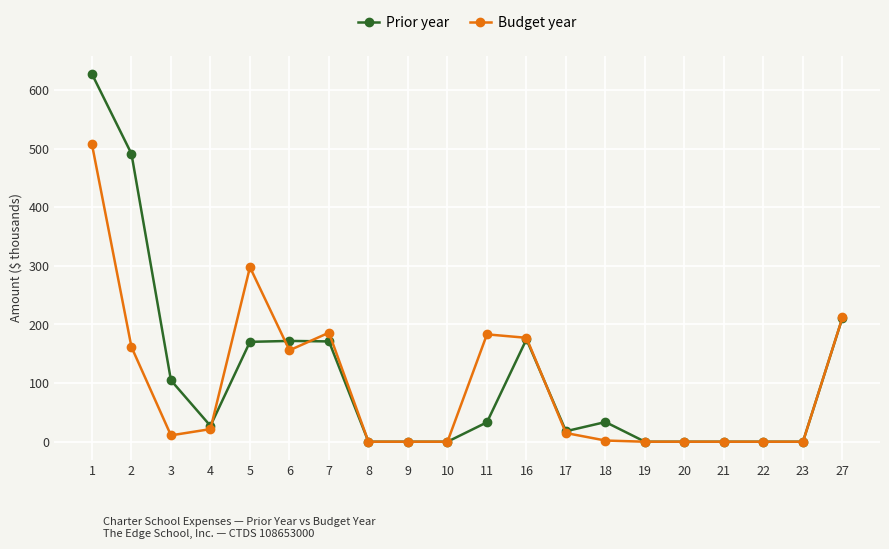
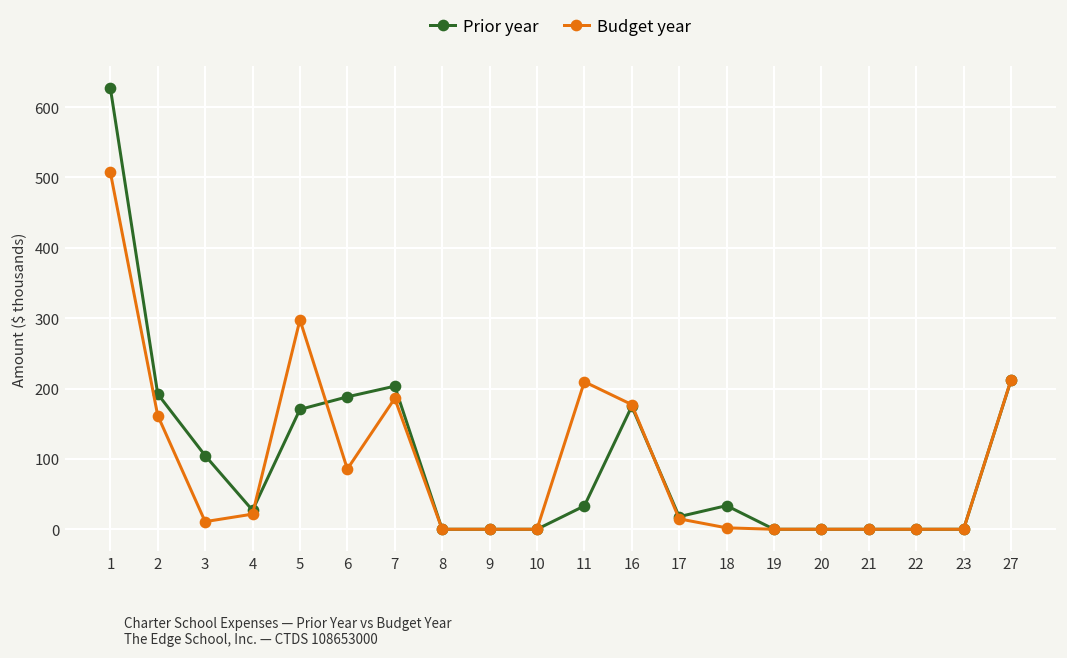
  {
    "Prior year": {
      "1": 630,
-     "2": 490,
+     "2": 190,
      "3": 100,
      "4": 30,
      "5": 170,
-     "6": 170,
-     "7": 170,
+     "6": 190,
+     "7": 200,
      "11": 30,
      "18": 30
    },
    "Budget year": {
      "1": 510,
      "2": 160,
      "3": 10,
      "4": 20,
      "5": 300,
-     "6": 160,
+     "6": 90,
      "7": 190,
-     "11": 180,
+     "11": 210,
      "18": 0
    }
  }
